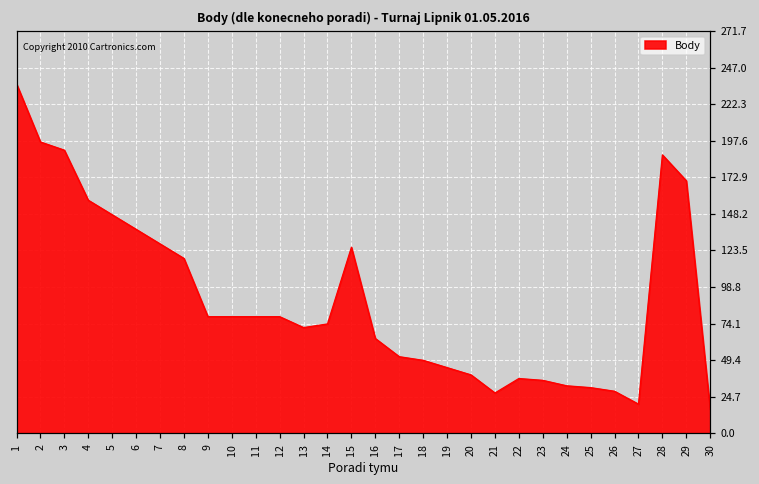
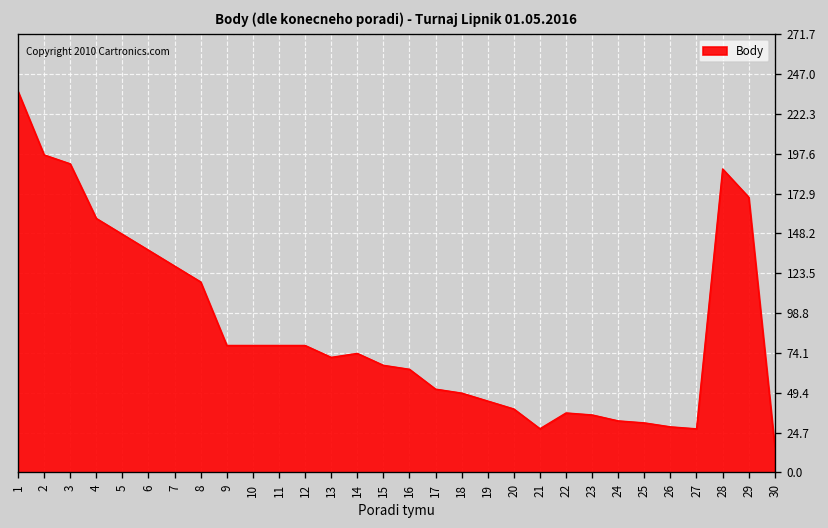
  {
    "1": 236,
    "2": 197,
    "3": 191,
    "4": 157,
    "5": 148,
    "6": 138,
    "7": 128,
    "8": 118,
    "9": 79,
    "10": 79,
    "11": 79,
    "12": 79,
    "13": 71,
    "14": 74,
-   "15": 126,
+   "15": 66,
    "16": 64,
    "17": 52,
    "18": 49,
    "19": 44,
    "20": 39,
    "21": 27,
    "22": 37,
    "23": 36,
    "24": 32,
    "25": 31,
    "26": 28,
-   "27": 20,
+   "27": 27,
    "28": 188,
    "29": 171,
    "30": 16
  }
